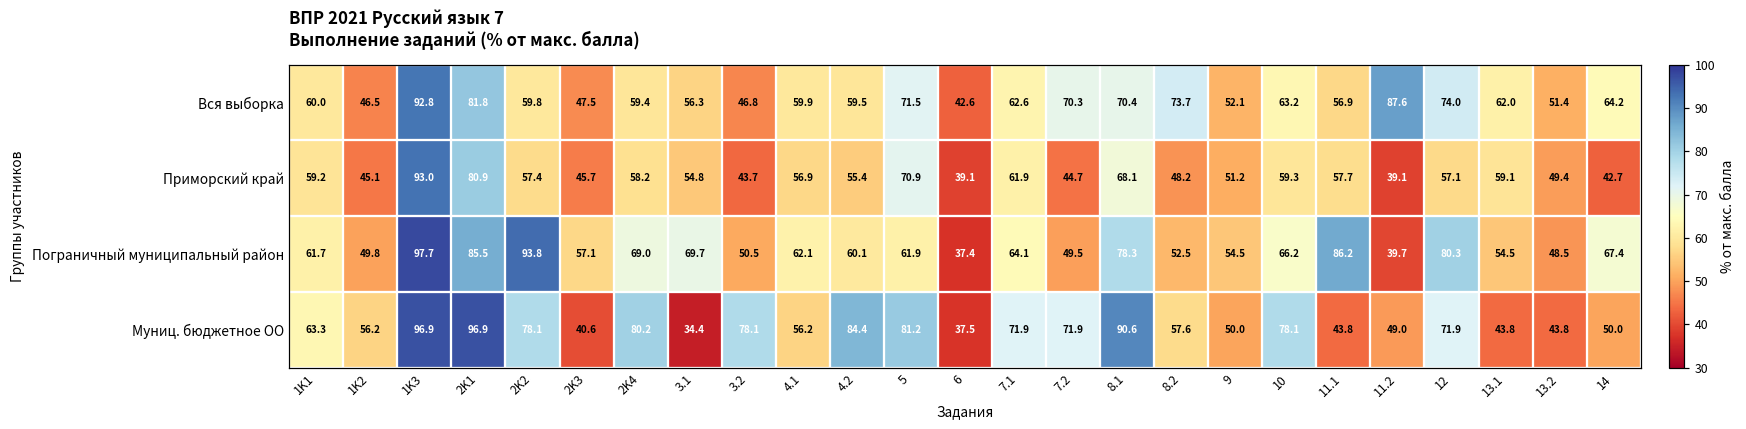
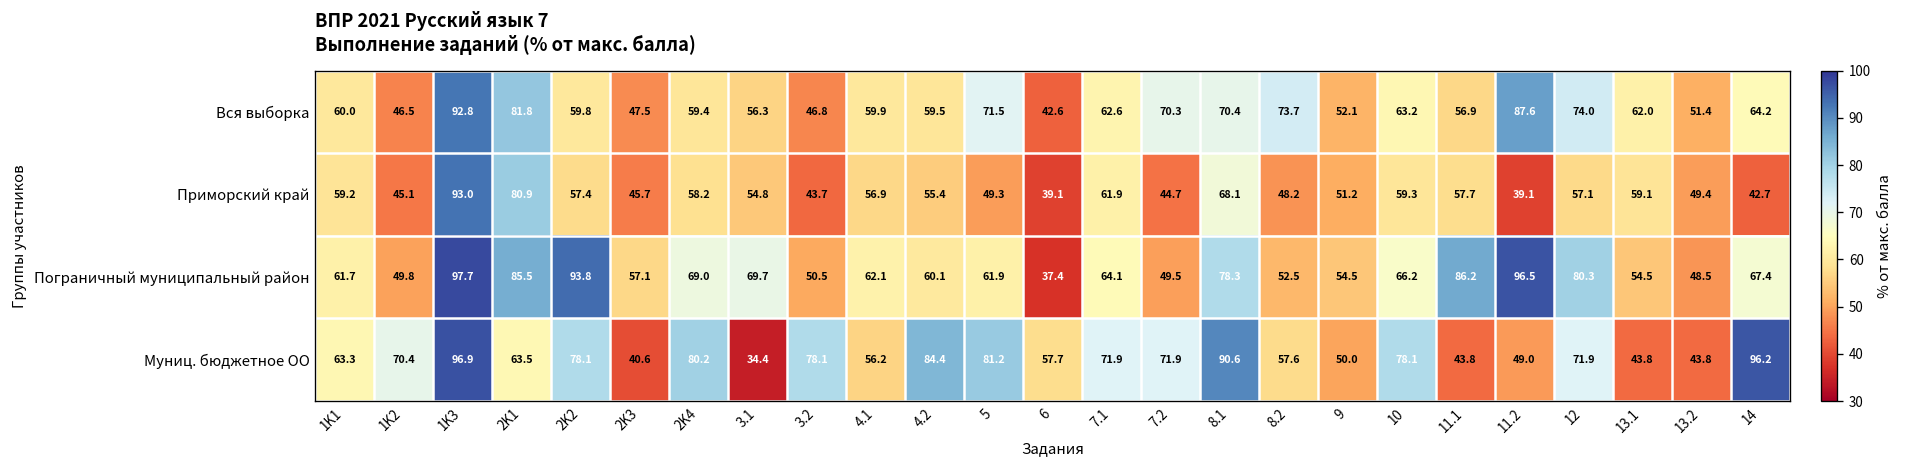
  {
    "Вся выборка": {
      "1K1": 60.0,
      "1K2": 46.5,
      "1K3": 92.8,
      "2K1": 81.8,
      "2K2": 59.8,
      "2K3": 47.5,
      "2K4": 59.4,
      "3.1": 56.3,
      "3.2": 46.8,
      "4.1": 59.9,
      "4.2": 59.5,
      "5": 71.5,
      "6": 42.6,
      "7.1": 62.6,
      "7.2": 70.3,
      "8.1": 70.4,
      "8.2": 73.7,
      "9": 52.1,
      "10": 63.2,
      "11.1": 56.9,
      "11.2": 87.6,
      "12": 74.0,
      "13.1": 62.0,
      "13.2": 51.4,
      "14": 64.2
    },
    "Приморский край": {
      "1K1": 59.2,
      "1K2": 45.1,
      "1K3": 93.0,
      "2K1": 80.9,
      "2K2": 57.4,
      "2K3": 45.7,
      "2K4": 58.2,
      "3.1": 54.8,
      "3.2": 43.7,
      "4.1": 56.9,
      "4.2": 55.4,
-     "5": 70.9,
+     "5": 49.3,
      "6": 39.1,
      "7.1": 61.9,
      "7.2": 44.7,
      "8.1": 68.1,
      "8.2": 48.2,
      "9": 51.2,
      "10": 59.3,
      "11.1": 57.7,
      "11.2": 39.1,
      "12": 57.1,
      "13.1": 59.1,
      "13.2": 49.4,
      "14": 42.7
    },
    "Пограничный муниципальный район": {
      "1K1": 61.7,
      "1K2": 49.8,
      "1K3": 97.7,
      "2K1": 85.5,
      "2K2": 93.8,
      "2K3": 57.1,
      "2K4": 69.0,
      "3.1": 69.7,
      "3.2": 50.5,
      "4.1": 62.1,
      "4.2": 60.1,
      "5": 61.9,
      "6": 37.4,
      "7.1": 64.1,
      "7.2": 49.5,
      "8.1": 78.3,
      "8.2": 52.5,
      "9": 54.5,
      "10": 66.2,
      "11.1": 86.2,
-     "11.2": 39.7,
+     "11.2": 96.5,
      "12": 80.3,
      "13.1": 54.5,
      "13.2": 48.5,
      "14": 67.4
    },
    "Муниц. бюджетное ОО": {
      "1K1": 63.3,
-     "1K2": 56.2,
+     "1K2": 70.4,
      "1K3": 96.9,
-     "2K1": 96.9,
+     "2K1": 63.5,
      "2K2": 78.1,
      "2K3": 40.6,
      "2K4": 80.2,
      "3.1": 34.4,
      "3.2": 78.1,
      "4.1": 56.2,
      "4.2": 84.4,
      "5": 81.2,
-     "6": 37.5,
+     "6": 57.7,
      "7.1": 71.9,
      "7.2": 71.9,
      "8.1": 90.6,
      "8.2": 57.6,
      "9": 50.0,
      "10": 78.1,
      "11.1": 43.8,
      "11.2": 49.0,
      "12": 71.9,
      "13.1": 43.8,
      "13.2": 43.8,
-     "14": 50.0
+     "14": 96.2
    }
  }
